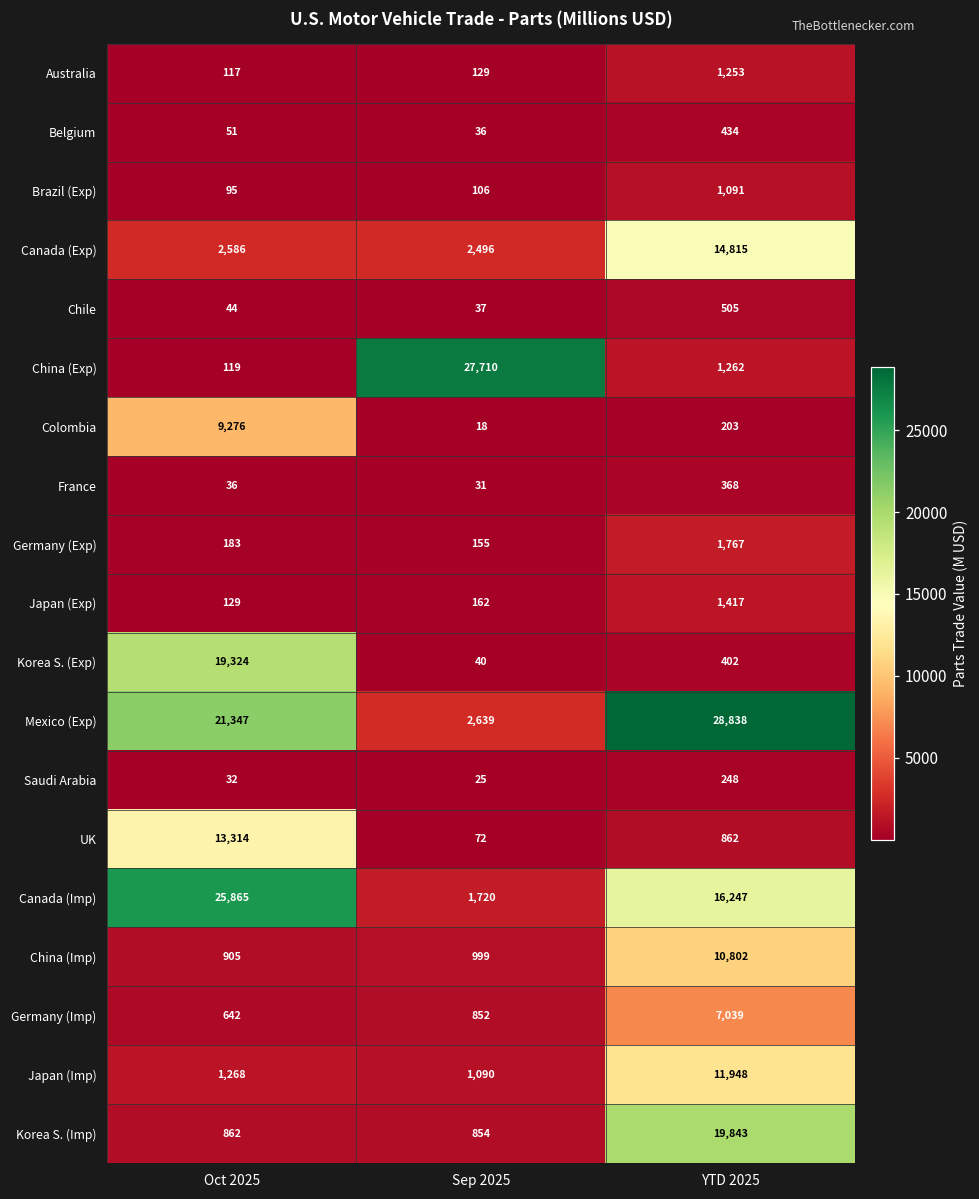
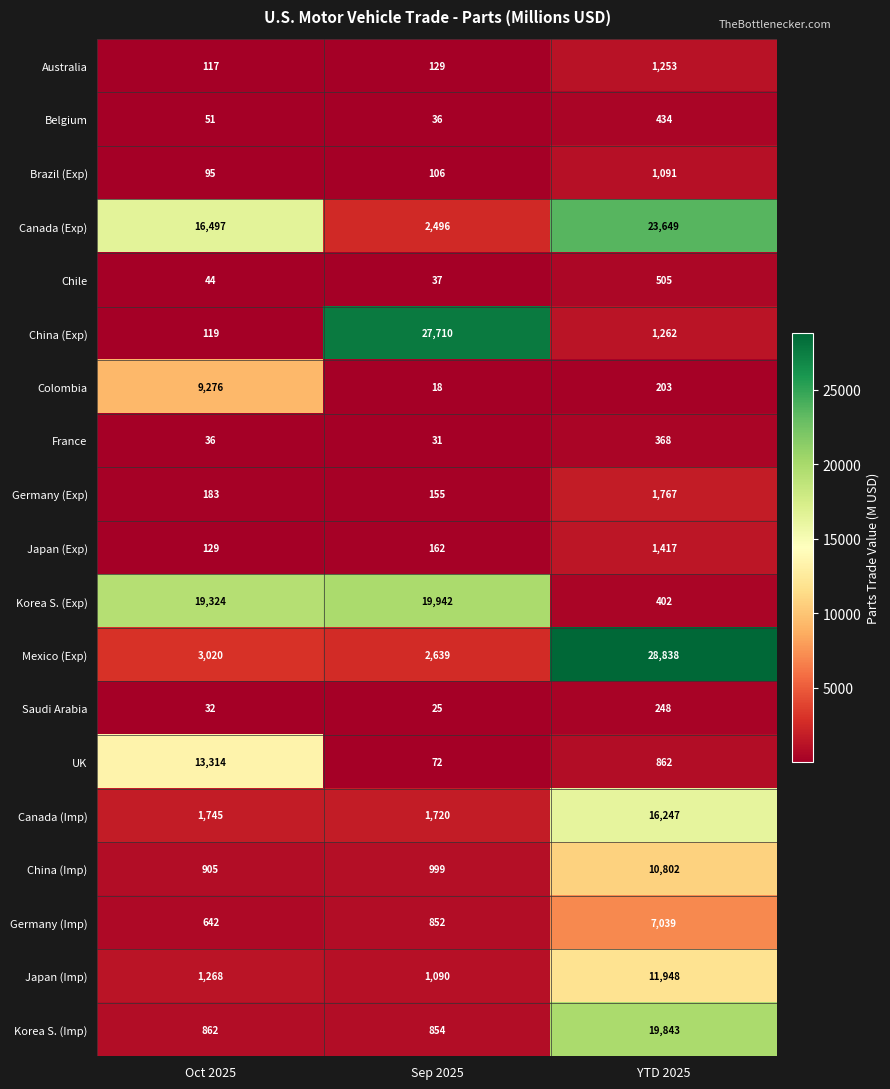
  {
    "Australia": {
      "Oct 2025": "117",
      "Sep 2025": "129",
      "YTD 2025": "1,253"
    },
    "Belgium": {
      "Oct 2025": "51",
      "Sep 2025": "36",
      "YTD 2025": "434"
    },
    "Brazil (Exp)": {
      "Oct 2025": "95",
      "Sep 2025": "106",
      "YTD 2025": "1,091"
    },
    "Canada (Exp)": {
-     "Oct 2025": "2,586",
+     "Oct 2025": "16,497",
      "Sep 2025": "2,496",
-     "YTD 2025": "14,815"
+     "YTD 2025": "23,649"
    },
    "Chile": {
      "Oct 2025": "44",
      "Sep 2025": "37",
      "YTD 2025": "505"
    },
    "China (Exp)": {
      "Oct 2025": "119",
      "Sep 2025": "27,710",
      "YTD 2025": "1,262"
    },
    "Colombia": {
      "Oct 2025": "9,276",
      "Sep 2025": "18",
      "YTD 2025": "203"
    },
    "France": {
      "Oct 2025": "36",
      "Sep 2025": "31",
      "YTD 2025": "368"
    },
    "Germany (Exp)": {
      "Oct 2025": "183",
      "Sep 2025": "155",
      "YTD 2025": "1,767"
    },
    "Japan (Exp)": {
      "Oct 2025": "129",
      "Sep 2025": "162",
      "YTD 2025": "1,417"
    },
    "Korea S. (Exp)": {
      "Oct 2025": "19,324",
-     "Sep 2025": "40",
+     "Sep 2025": "19,942",
      "YTD 2025": "402"
    },
    "Mexico (Exp)": {
-     "Oct 2025": "21,347",
+     "Oct 2025": "3,020",
      "Sep 2025": "2,639",
      "YTD 2025": "28,838"
    },
    "Saudi Arabia": {
      "Oct 2025": "32",
      "Sep 2025": "25",
      "YTD 2025": "248"
    },
    "UK": {
      "Oct 2025": "13,314",
      "Sep 2025": "72",
      "YTD 2025": "862"
    },
    "Canada (Imp)": {
-     "Oct 2025": "25,865",
+     "Oct 2025": "1,745",
      "Sep 2025": "1,720",
      "YTD 2025": "16,247"
    },
    "China (Imp)": {
      "Oct 2025": "905",
      "Sep 2025": "999",
      "YTD 2025": "10,802"
    },
    "Germany (Imp)": {
      "Oct 2025": "642",
      "Sep 2025": "852",
      "YTD 2025": "7,039"
    },
    "Japan (Imp)": {
      "Oct 2025": "1,268",
      "Sep 2025": "1,090",
      "YTD 2025": "11,948"
    },
    "Korea S. (Imp)": {
      "Oct 2025": "862",
      "Sep 2025": "854",
      "YTD 2025": "19,843"
    }
  }
